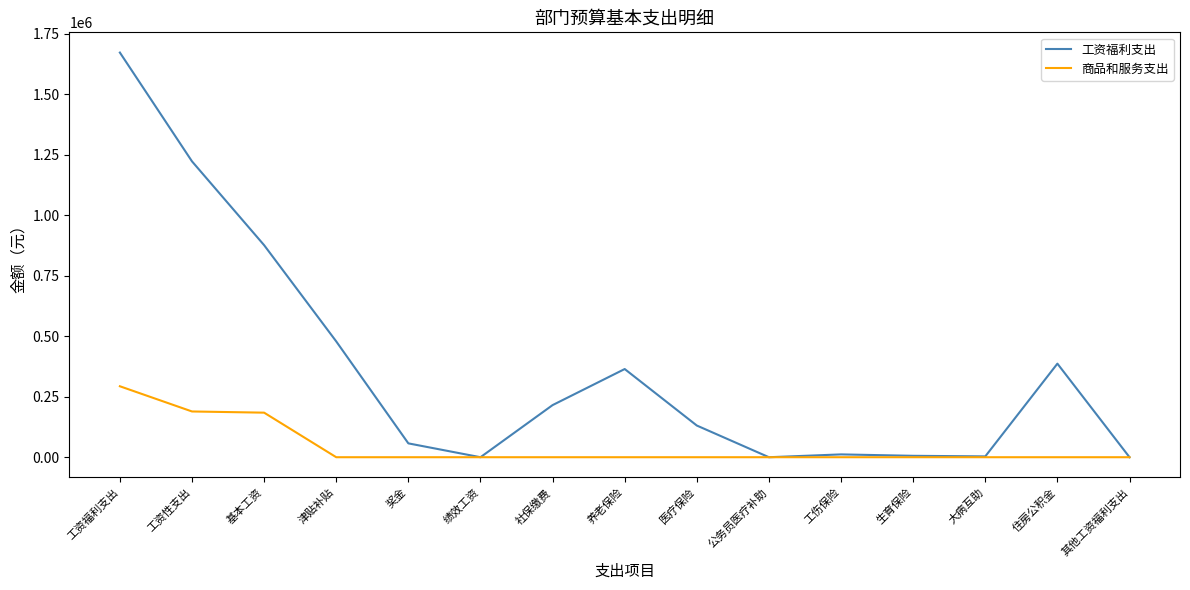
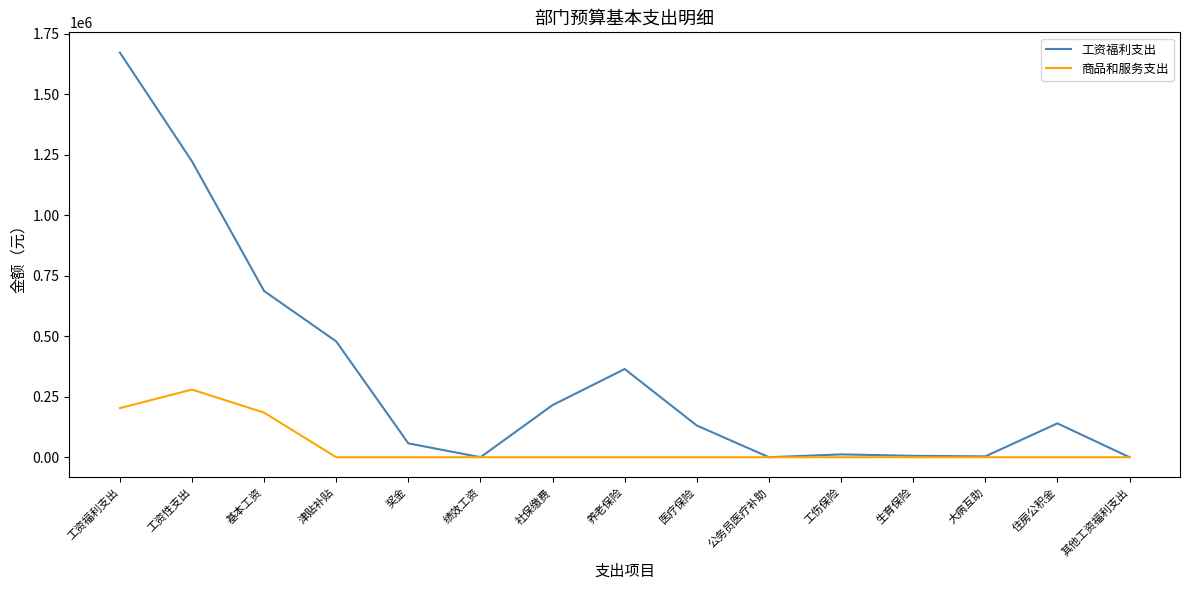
  {
    "工资福利支出": {
      "工资福利支出": 1670000,
      "工资性支出": 1220000,
-     "基本工资": 880000,
+     "基本工资": 690000,
      "津贴补贴": 480000,
      "奖金": 60000,
      "社保缴费": 220000,
      "养老保险": 360000,
      "医疗保险": 130000,
      "工伤保险": 10000,
-     "住房公积金": 390000
+     "住房公积金": 140000
    },
    "商品和服务支出": {
-     "工资福利支出": 290000,
-     "工资性支出": 190000,
+     "工资福利支出": 200000,
+     "工资性支出": 280000,
      "基本工资": 180000,
      "津贴补贴": 0,
      "奖金": 0,
      "社保缴费": 0,
      "养老保险": 0,
      "医疗保险": 0,
      "工伤保险": 0,
      "住房公积金": 0
    }
  }
